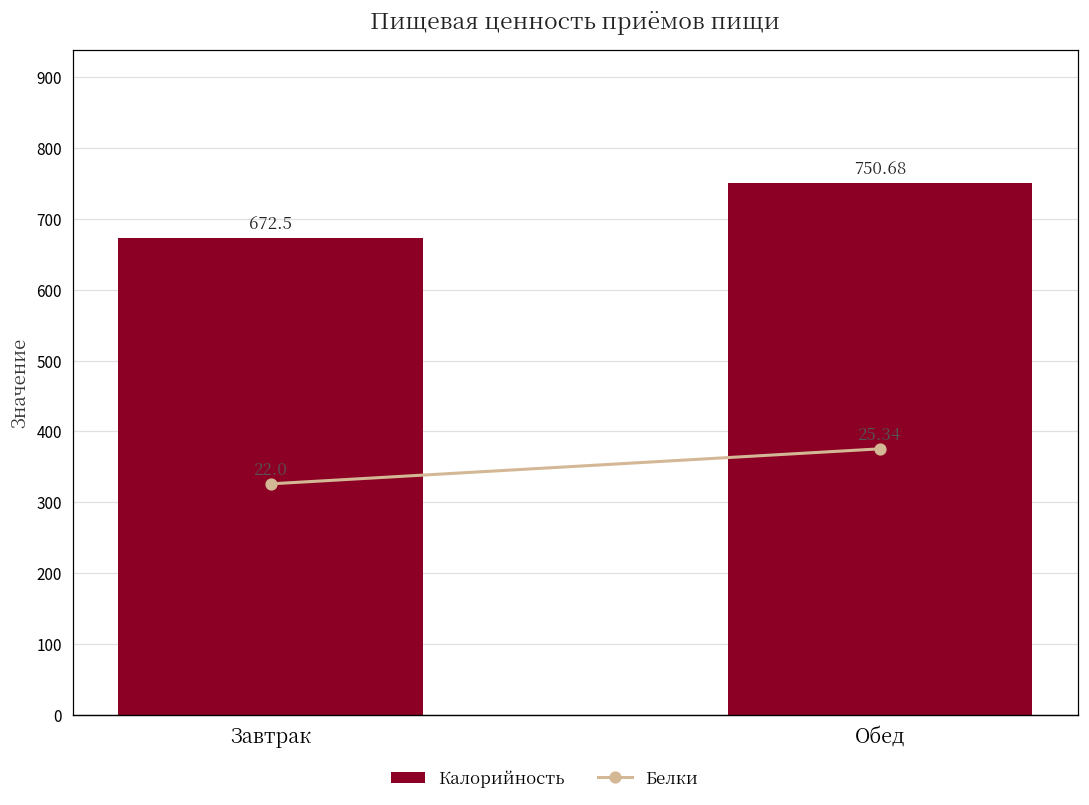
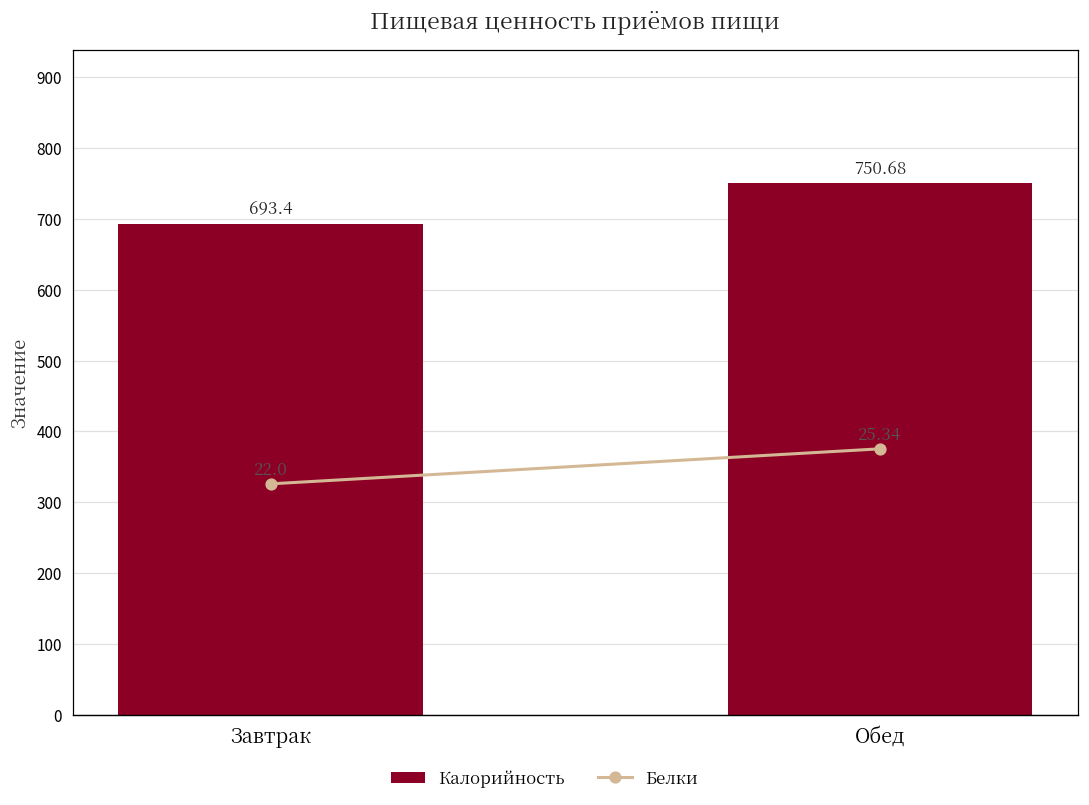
  {
    "Калорийность": {
-     "Завтрак": 672.5,
+     "Завтрак": 693.4,
      "Обед": 750.68
    },
    "Белки": {
      "Завтрак": 22.0,
      "Обед": 25.34
    }
  }
